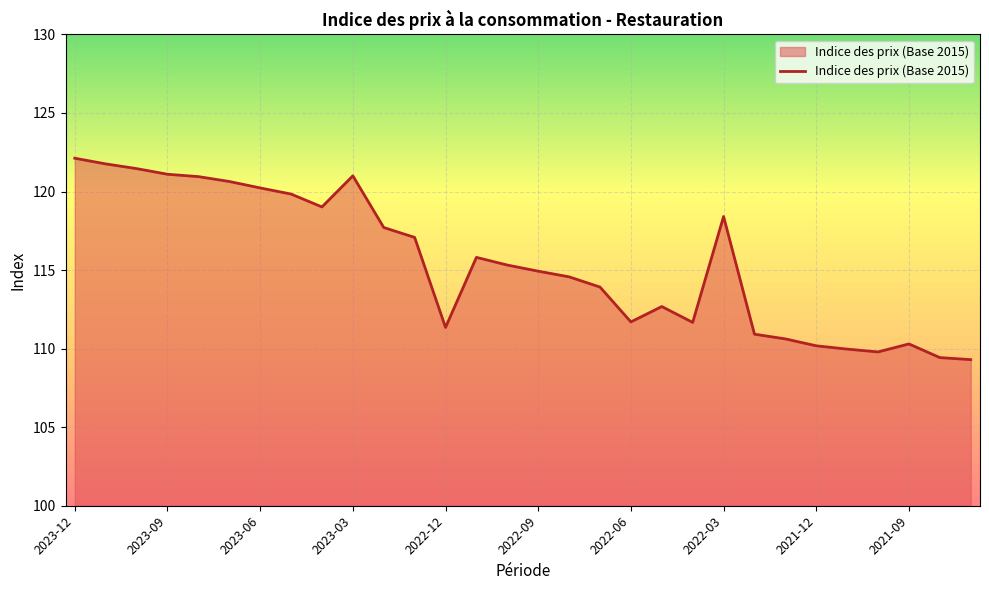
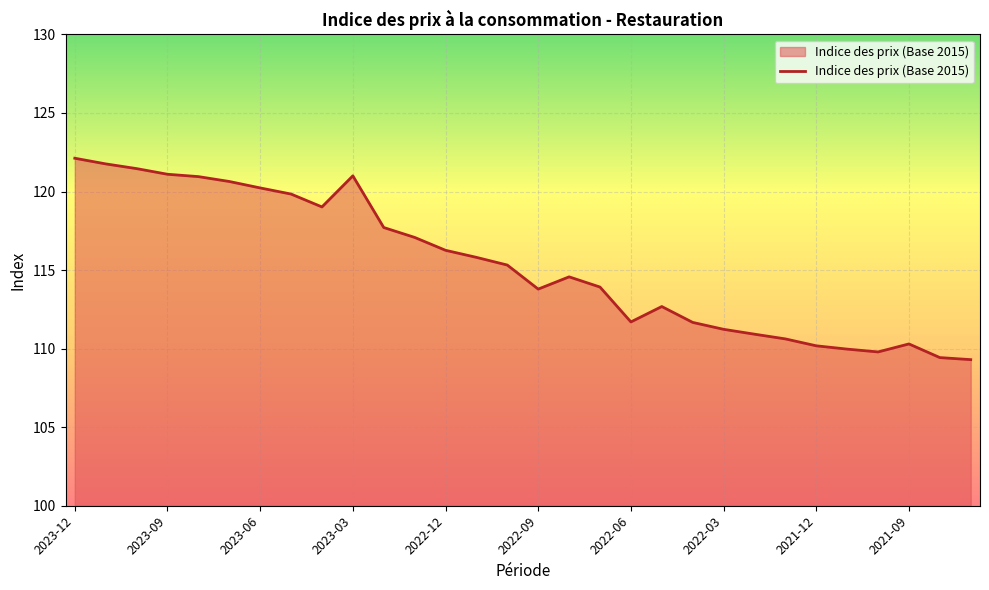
  {
    "2023-12": 122.1,
    "2023-09": 121.1,
    "2023-06": 120.2,
    "2023-03": 121.0,
-   "2022-12": 111.4,
-   "2022-09": 114.9,
+   "2022-12": 116.3,
+   "2022-09": 113.8,
    "2022-06": 111.7,
-   "2022-03": 118.4,
+   "2022-03": 111.2,
    "2021-12": 110.2,
    "2021-09": 110.3
  }
